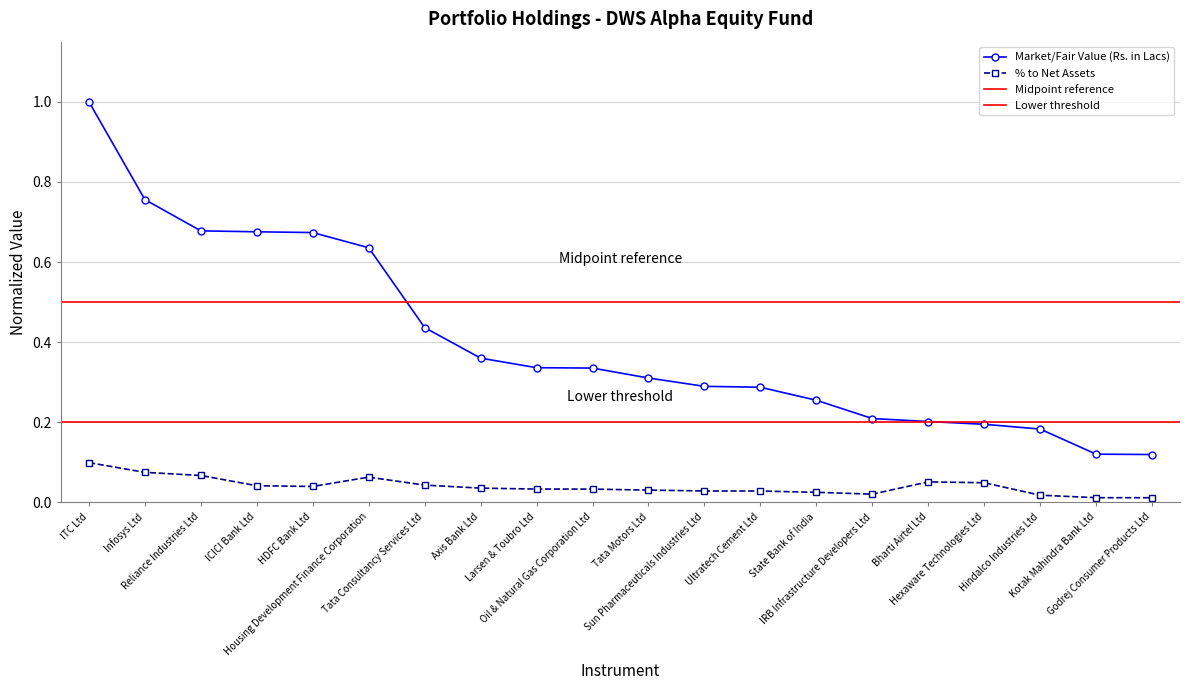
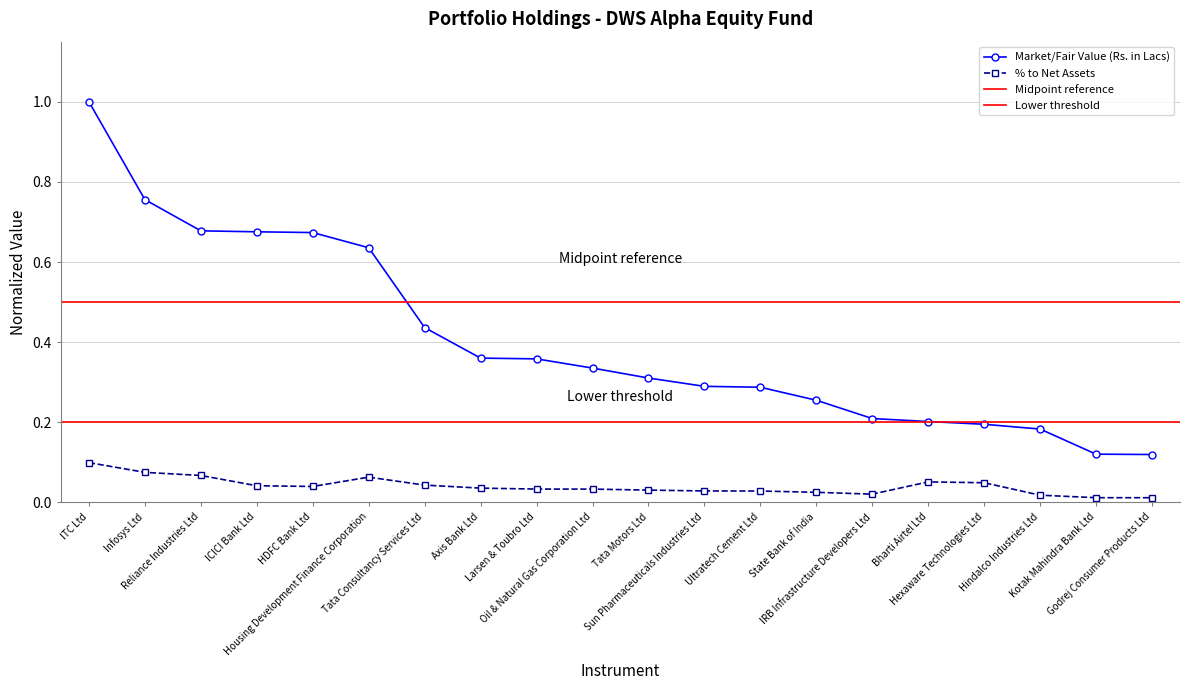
  {
    "Market/Fair Value (Rs. in Lacs)": {
      "ITC Ltd": 1.00,
      "Infosys Ltd": 0.76,
      "Reliance Industries Ltd": 0.68,
      "ICICI Bank Ltd": 0.68,
      "HDFC Bank Ltd": 0.67,
      "Housing Development Finance Corporation": 0.64,
      "Tata Consultancy Services Ltd": 0.44,
      "Axis Bank Ltd": 0.36,
-     "Larsen & Toubro Ltd": 0.34,
+     "Larsen & Toubro Ltd": 0.36,
      "Oil & Natural Gas Corporation Ltd": 0.34,
      "Tata Motors Ltd": 0.31,
      "Sun Pharmaceuticals Industries Ltd": 0.29,
      "Ultratech Cement Ltd": 0.29,
      "State Bank of India": 0.26,
      "IRB Infrastructure Developers Ltd": 0.21,
      "Bharti Airtel Ltd": 0.20,
      "Hexaware Technologies Ltd": 0.20,
      "Hindalco Industries Ltd": 0.18,
      "Kotak Mahindra Bank Ltd": 0.12,
      "Godrej Consumer Products Ltd": 0.12
    },
    "% to Net Assets": {
      "ITC Ltd": 0.10,
      "Infosys Ltd": 0.08,
      "Reliance Industries Ltd": 0.07,
      "ICICI Bank Ltd": 0.04,
      "HDFC Bank Ltd": 0.04,
      "Housing Development Finance Corporation": 0.06,
      "Tata Consultancy Services Ltd": 0.04,
      "Axis Bank Ltd": 0.04,
      "Larsen & Toubro Ltd": 0.03,
      "Oil & Natural Gas Corporation Ltd": 0.03,
      "Tata Motors Ltd": 0.03,
      "Sun Pharmaceuticals Industries Ltd": 0.03,
      "Ultratech Cement Ltd": 0.03,
      "State Bank of India": 0.03,
      "IRB Infrastructure Developers Ltd": 0.02,
      "Bharti Airtel Ltd": 0.05,
      "Hexaware Technologies Ltd": 0.05,
      "Hindalco Industries Ltd": 0.02,
      "Kotak Mahindra Bank Ltd": 0.01,
      "Godrej Consumer Products Ltd": 0.01
    }
  }
